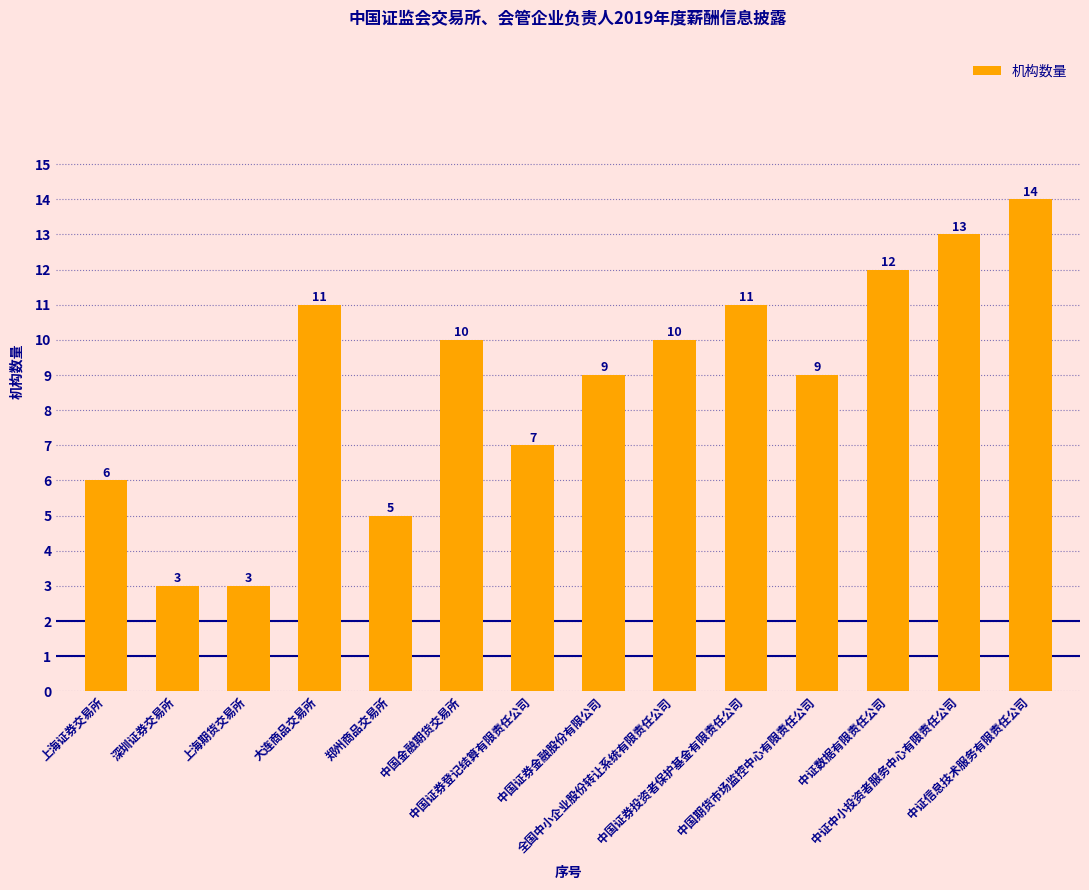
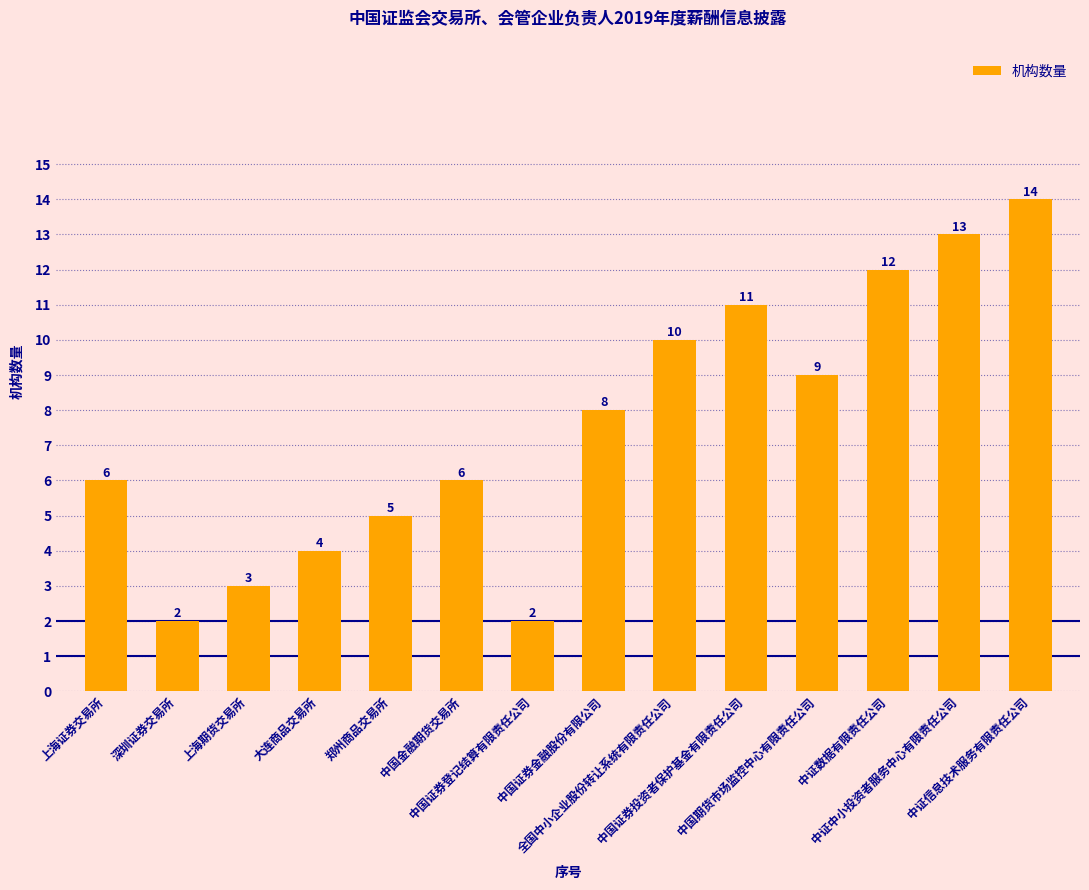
  {
    "上海证券交易所": 6,
-   "深圳证券交易所": 3,
+   "深圳证券交易所": 2,
    "上海期货交易所": 3,
-   "大连商品交易所": 11,
+   "大连商品交易所": 4,
    "郑州商品交易所": 5,
-   "中国金融期货交易所": 10,
-   "中国证券登记结算有限责任公司": 7,
-   "中国证券金融股份有限公司": 9,
+   "中国金融期货交易所": 6,
+   "中国证券登记结算有限责任公司": 2,
+   "中国证券金融股份有限公司": 8,
    "全国中小企业股份转让系统有限责任公司": 10,
    "中国证券投资者保护基金有限责任公司": 11,
    "中国期货市场监控中心有限责任公司": 9,
    "中证数据有限责任公司": 12,
    "中证中小投资者服务中心有限责任公司": 13,
    "中证信息技术服务有限责任公司": 14
  }
